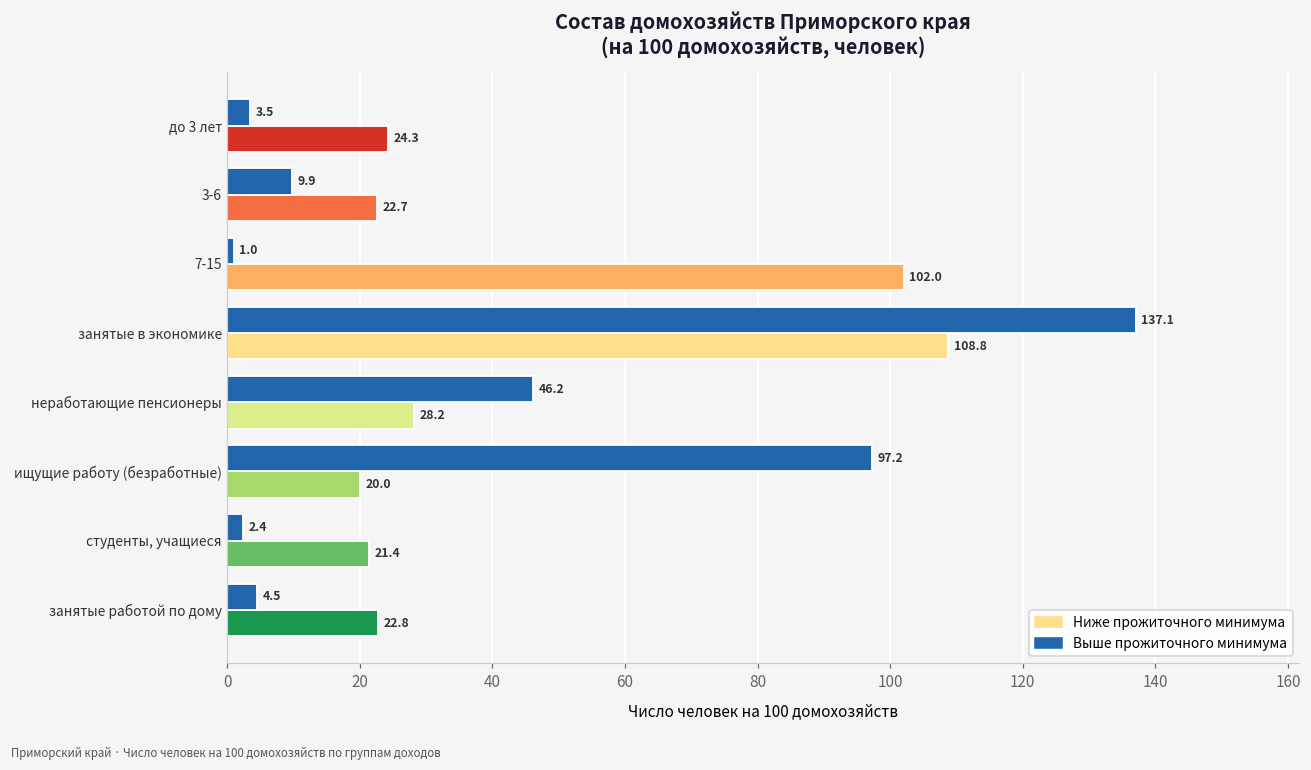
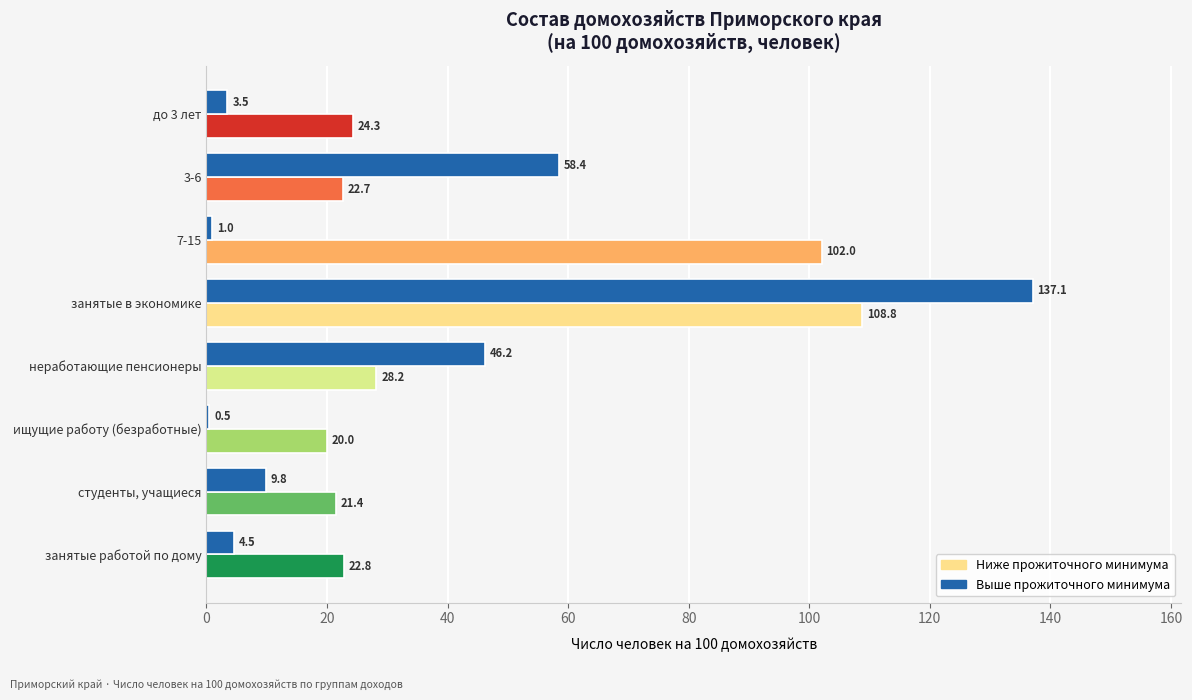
  {
    "Выше прожиточного минимума": {
      "до 3 лет": 3.5,
-     "3-6": 9.9,
+     "3-6": 58.4,
      "7-15": 1.0,
      "занятые в экономике": 137.1,
      "неработающие пенсионеры": 46.2,
-     "ищущие работу (безработные)": 97.2,
-     "студенты, учащиеся": 2.4,
+     "ищущие работу (безработные)": 0.5,
+     "студенты, учащиеся": 9.8,
      "занятые работой по дому": 4.5
    }
  }
